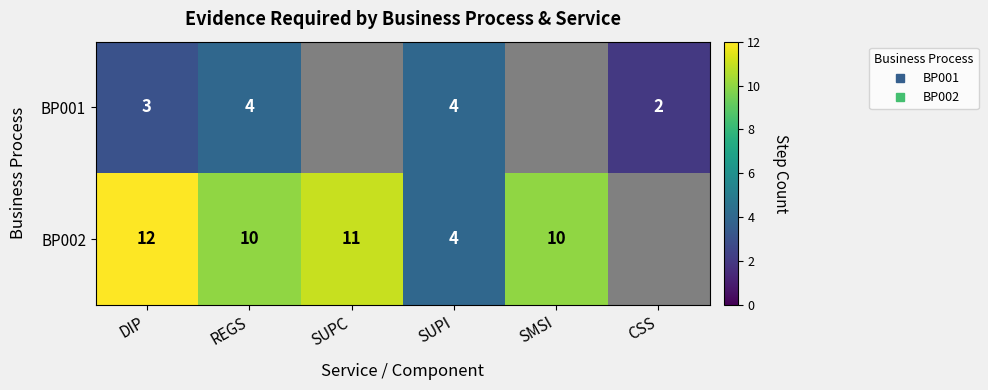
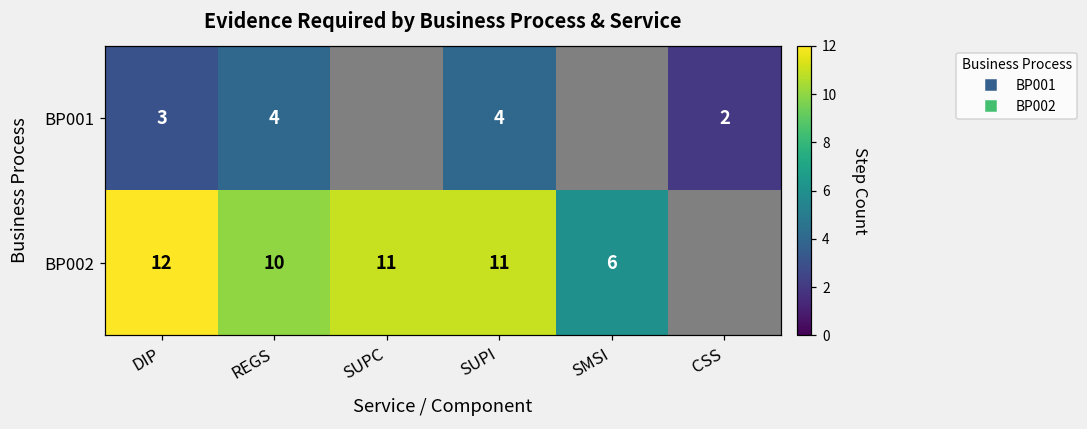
  {
    "BP001": {
      "DIP": 3,
      "REGS": 4,
      "SUPI": 4,
      "CSS": 2
    },
    "BP002": {
      "DIP": 12,
      "REGS": 10,
      "SUPC": 11,
-     "SUPI": 4,
-     "SMSI": 10
+     "SUPI": 11,
+     "SMSI": 6
    }
  }
